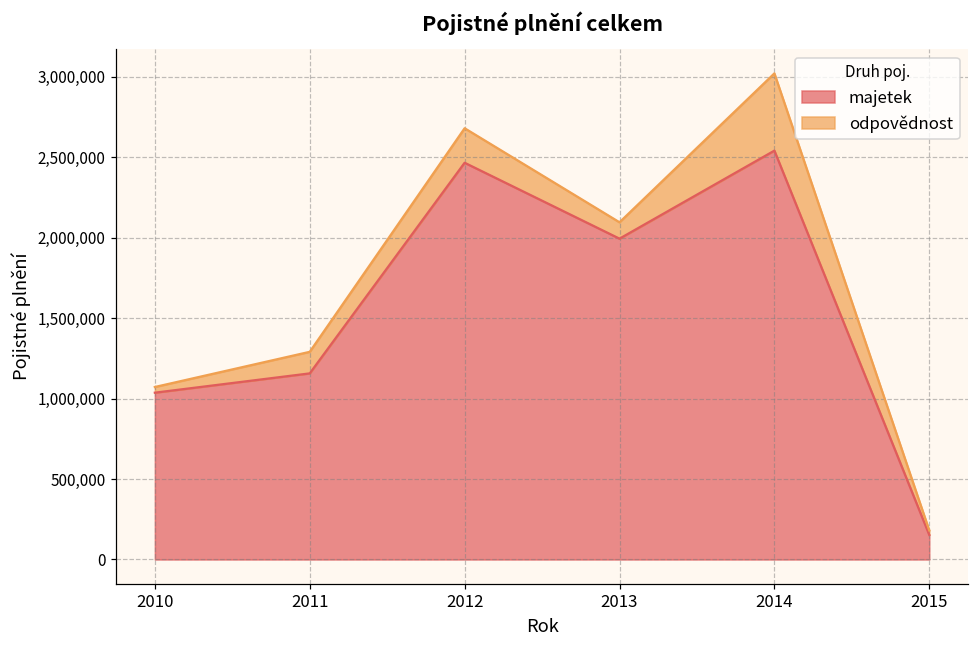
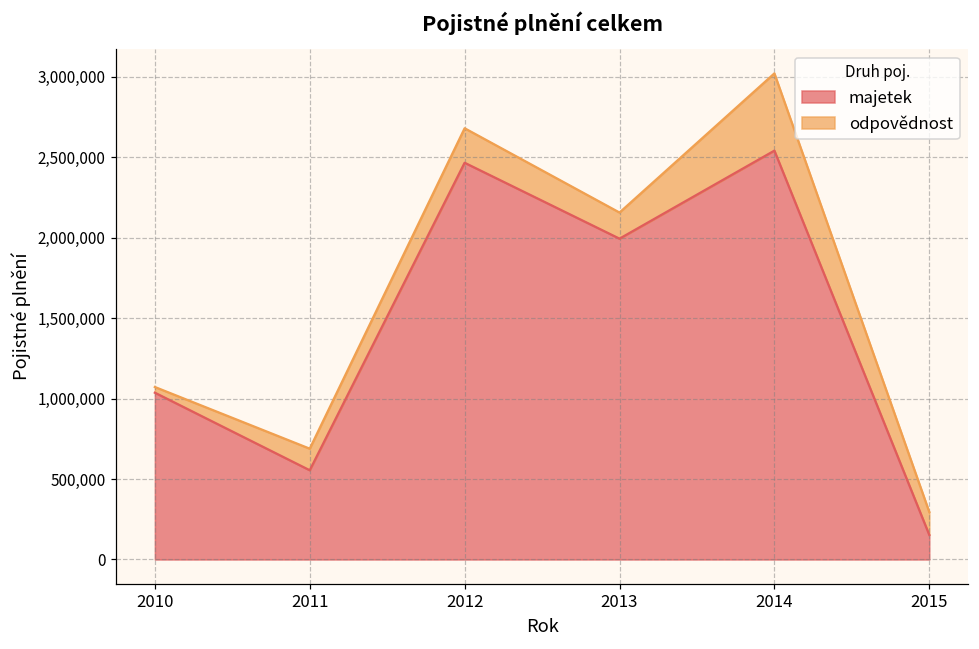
  {
    "majetek": {
      "2010": "1,040,000",
-     "2011": "1,160,000",
+     "2011": "550,000",
      "2012": "2,470,000",
      "2013": "1,990,000",
      "2014": "2,540,000",
      "2015": "150,000"
    },
    "odpovědnost": {
      "2010": "40,000",
      "2011": "130,000",
      "2012": "210,000",
-     "2013": "100,000",
+     "2013": "160,000",
      "2014": "480,000",
-     "2015": "30,000"
+     "2015": "140,000"
    }
  }
